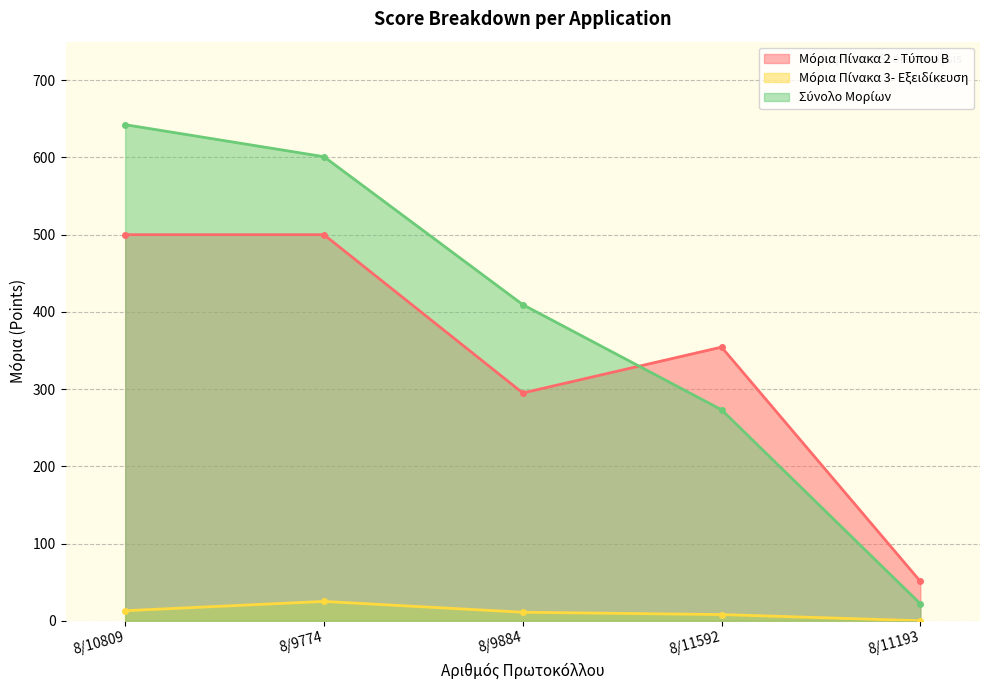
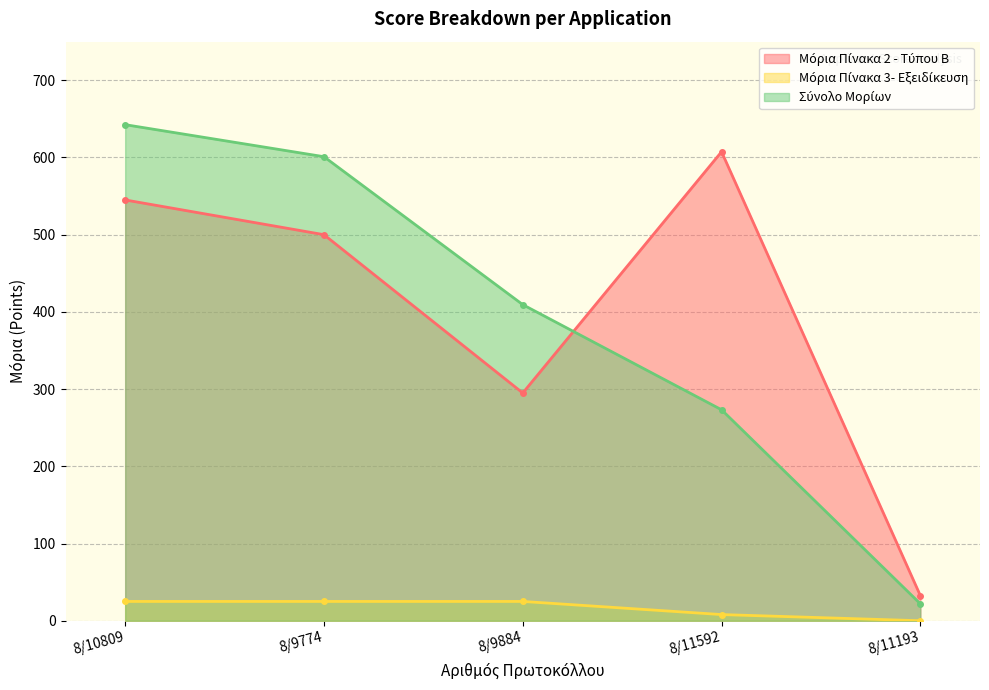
  {
    "Μόρια Πίνακα 2 - Τύπου Β": {
-     "8/10809": 500,
+     "8/10809": 550,
      "8/9774": 500,
      "8/9884": 290,
-     "8/11592": 350,
-     "8/11193": 50
+     "8/11592": 610,
+     "8/11193": 30
    },
    "Μόρια Πίνακα 3- Εξειδίκευση": {
-     "8/10809": 10,
+     "8/10809": 30,
      "8/9774": 30,
-     "8/9884": 10,
+     "8/9884": 30,
      "8/11592": 10,
      "8/11193": 0
    },
    "Σύνολο Μορίων": {
      "8/10809": 640,
      "8/9774": 600,
      "8/9884": 410,
      "8/11592": 270,
      "8/11193": 20
    }
  }
